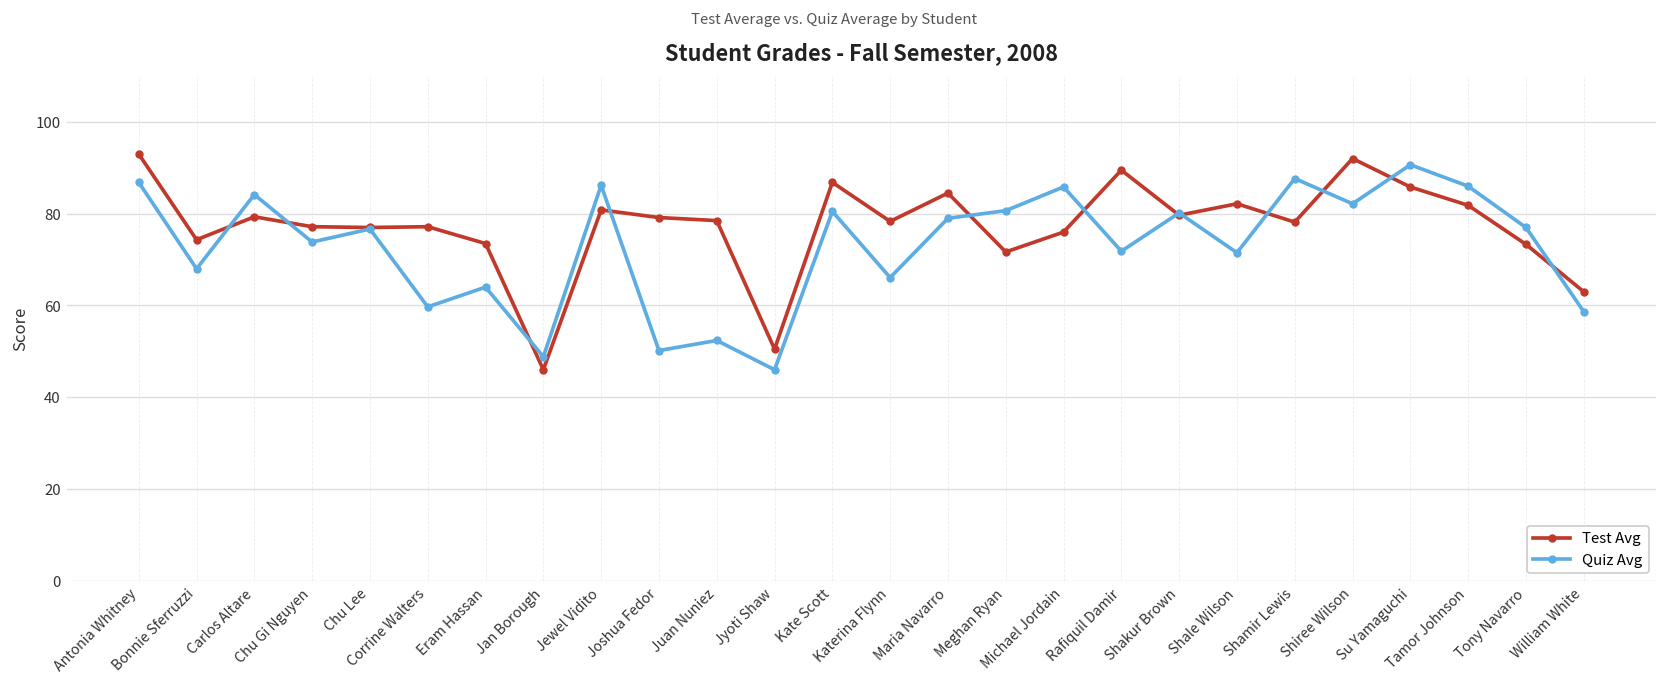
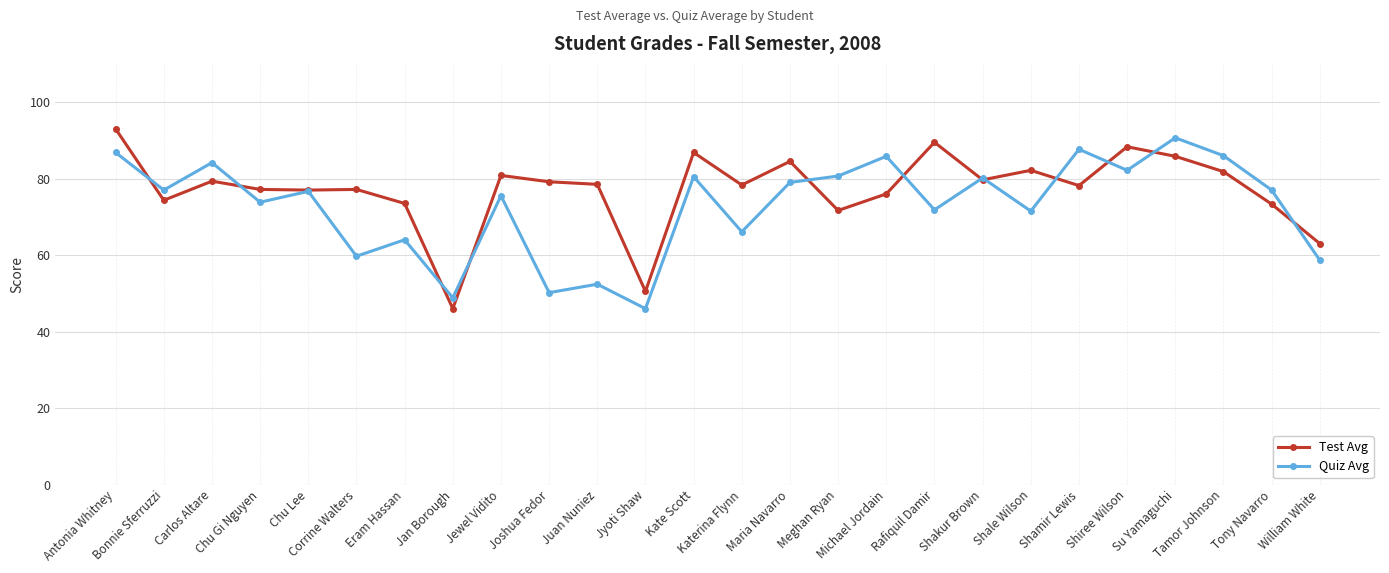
  {
    "Test Avg": {
      "Antonia Whitney": 93,
      "Bonnie Sferruzzi": 74,
      "Carlos Altare": 79,
      "Chu Gi Nguyen": 77,
      "Corrine Walters": 77,
      "Eram Hassan": 74,
      "Jan Borough": 46,
      "Jewel Vidito": 81,
      "Joshua Fedor": 79,
      "Juan Nuniez": 79,
      "Jyoti Shaw": 51,
      "Kate Scott": 87,
      "Katerina Flynn": 78,
      "Maria Navarro": 85,
      "Meghan Ryan": 72,
      "Michael Jordain": 76,
      "Rafiquil Damir": 90,
      "Shale Wilson": 82,
      "Shamir Lewis": 78,
-     "Shiree Wilson": 92,
+     "Shiree Wilson": 88,
      "Su Yamaguchi": 86,
      "Tamor Johnson": 82,
      "Tony Navarro": 73,
      "William White": 63
    },
    "Quiz Avg": {
      "Antonia Whitney": 87,
-     "Bonnie Sferruzzi": 68,
+     "Bonnie Sferruzzi": 77,
      "Carlos Altare": 84,
      "Chu Gi Nguyen": 74,
      "Corrine Walters": 60,
      "Eram Hassan": 64,
      "Jan Borough": 49,
-     "Jewel Vidito": 86,
+     "Jewel Vidito": 76,
      "Joshua Fedor": 50,
      "Juan Nuniez": 52,
      "Jyoti Shaw": 46,
      "Kate Scott": 81,
      "Katerina Flynn": 66,
      "Maria Navarro": 79,
      "Meghan Ryan": 81,
      "Michael Jordain": 86,
      "Rafiquil Damir": 72,
      "Shale Wilson": 72,
      "Shamir Lewis": 88,
      "Shiree Wilson": 82,
      "Su Yamaguchi": 91,
      "Tamor Johnson": 86,
      "Tony Navarro": 77,
      "William White": 59
    }
  }
